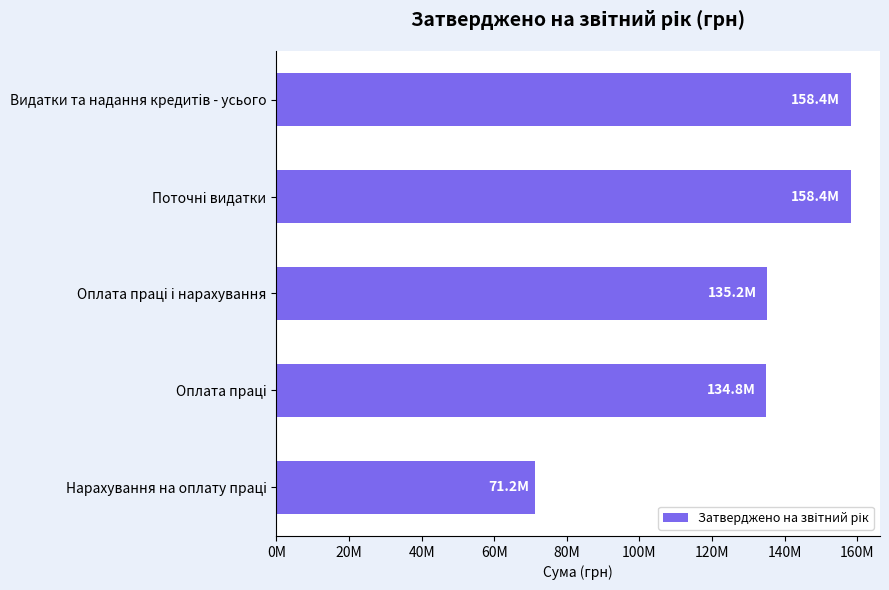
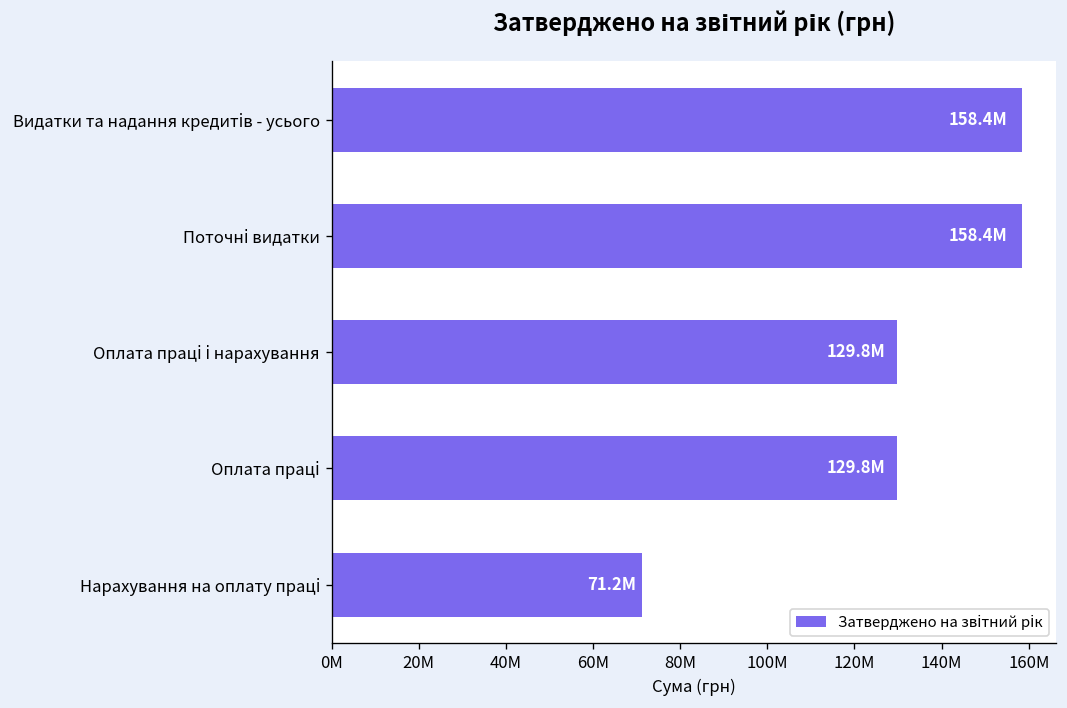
  {
    "Видатки та надання кредитів - усього": "158.4M",
    "Поточні видатки": "158.4M",
-   "Оплата праці і нарахування": "135.2M",
-   "Оплата праці": "134.8M",
+   "Оплата праці і нарахування": "129.8M",
+   "Оплата праці": "129.8M",
    "Нарахування на оплату праці": "71.2M"
  }
